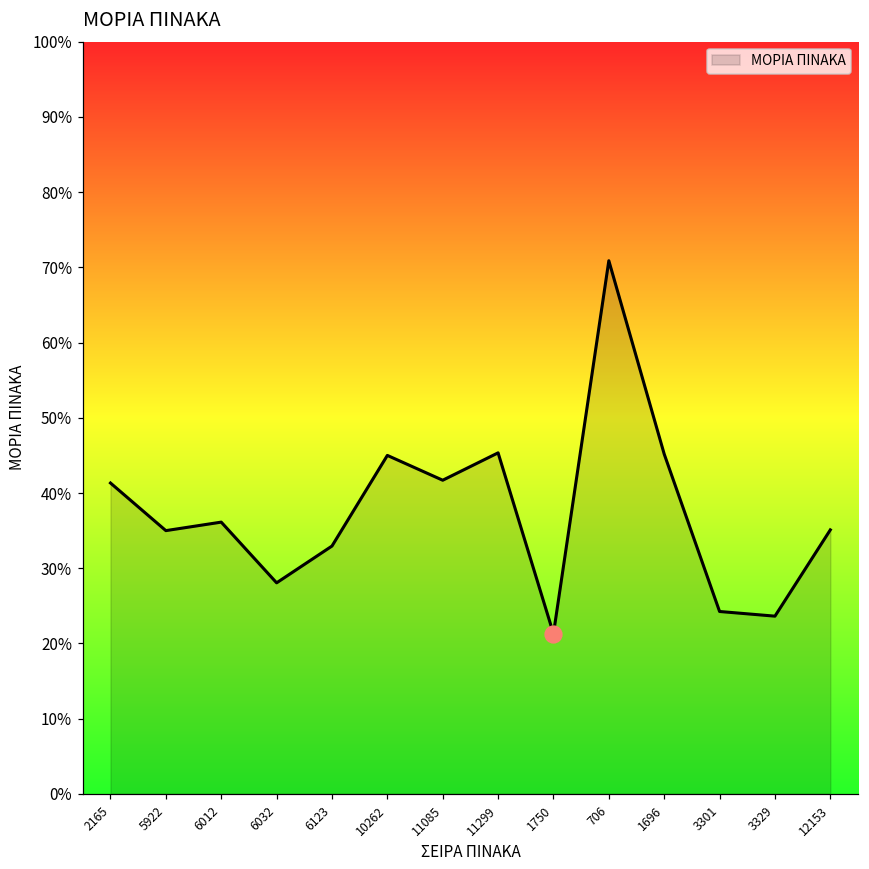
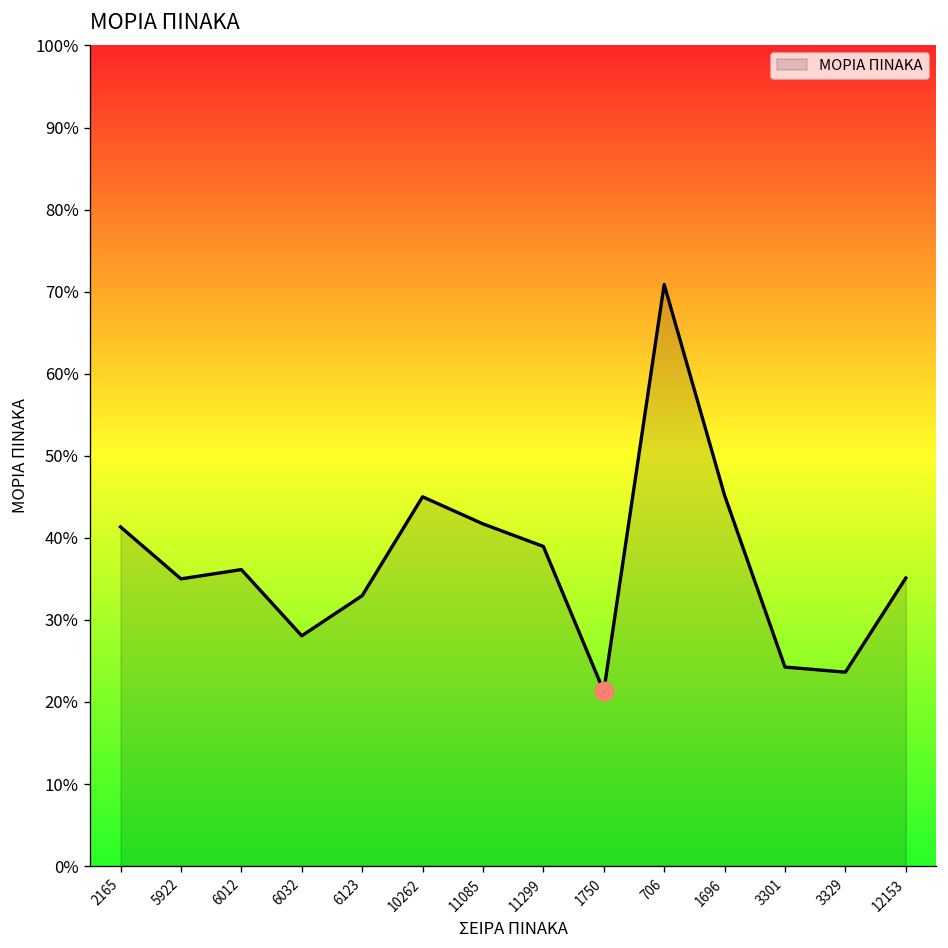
  {
    "ΜΟΡΙΑ ΠΙΝΑΚΑ": {
      "2165": "41%",
      "5922": "35%",
      "6012": "36%",
      "6032": "28%",
      "6123": "33%",
      "10262": "45%",
      "11085": "42%",
-     "11299": "45%",
+     "11299": "39%",
      "706": "71%",
      "1696": "45%",
      "3301": "24%",
      "3329": "24%",
      "12153": "35%"
    }
  }
